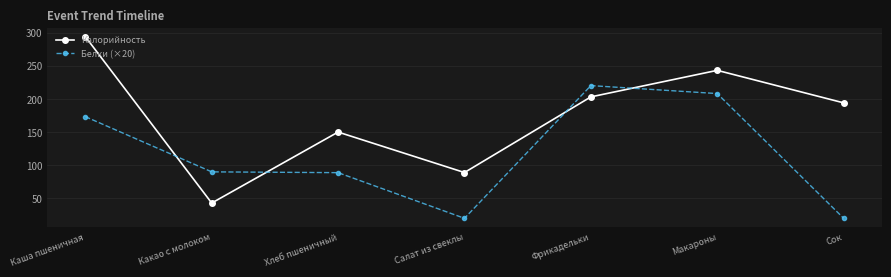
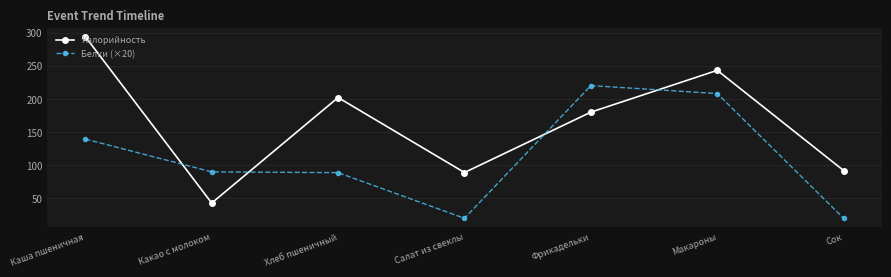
  {
    "Калорийность": {
      "Какао с молоком": 40,
-     "Хлеб пшеничный": 150,
+     "Хлеб пшеничный": 200,
      "Салат из свеклы": 90,
-     "Фрикадельки": 200,
+     "Фрикадельки": 180,
      "Макароны": 240,
-     "Сок": 190
+     "Сок": 90
    },
    "Белки (×20)": {
-     "Каша пшеничная": 170,
+     "Каша пшеничная": 140,
      "Какао с молоком": 90,
      "Хлеб пшеничный": 90,
      "Салат из свеклы": 20,
      "Фрикадельки": 220,
      "Макароны": 210,
      "Сок": 20
    }
  }
